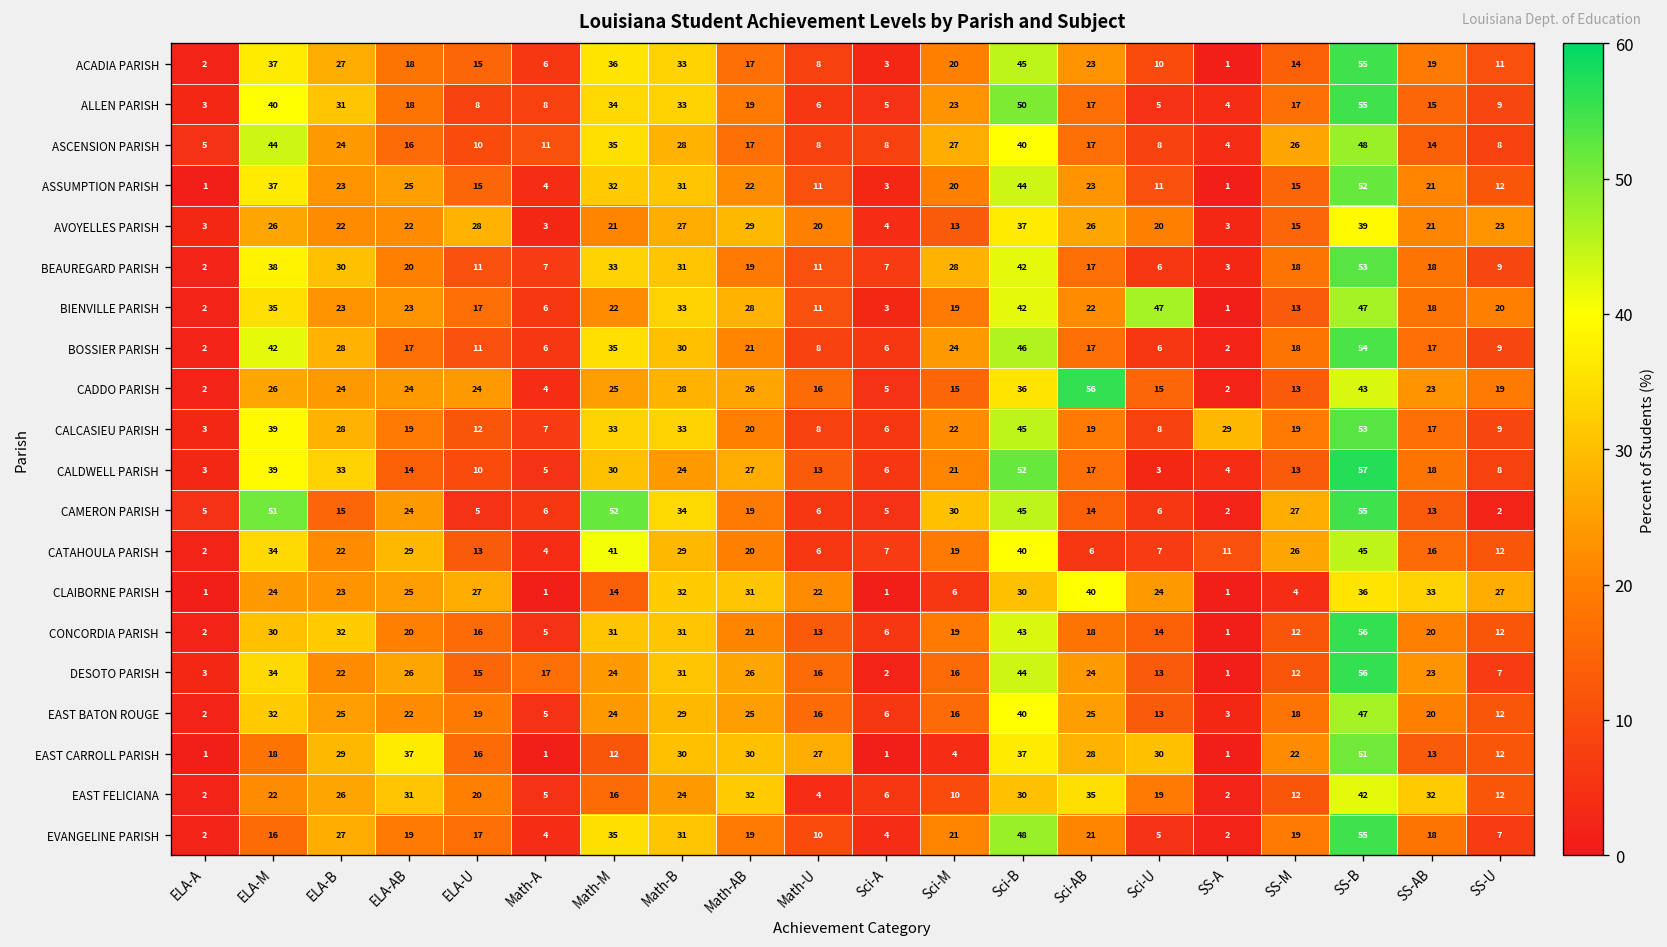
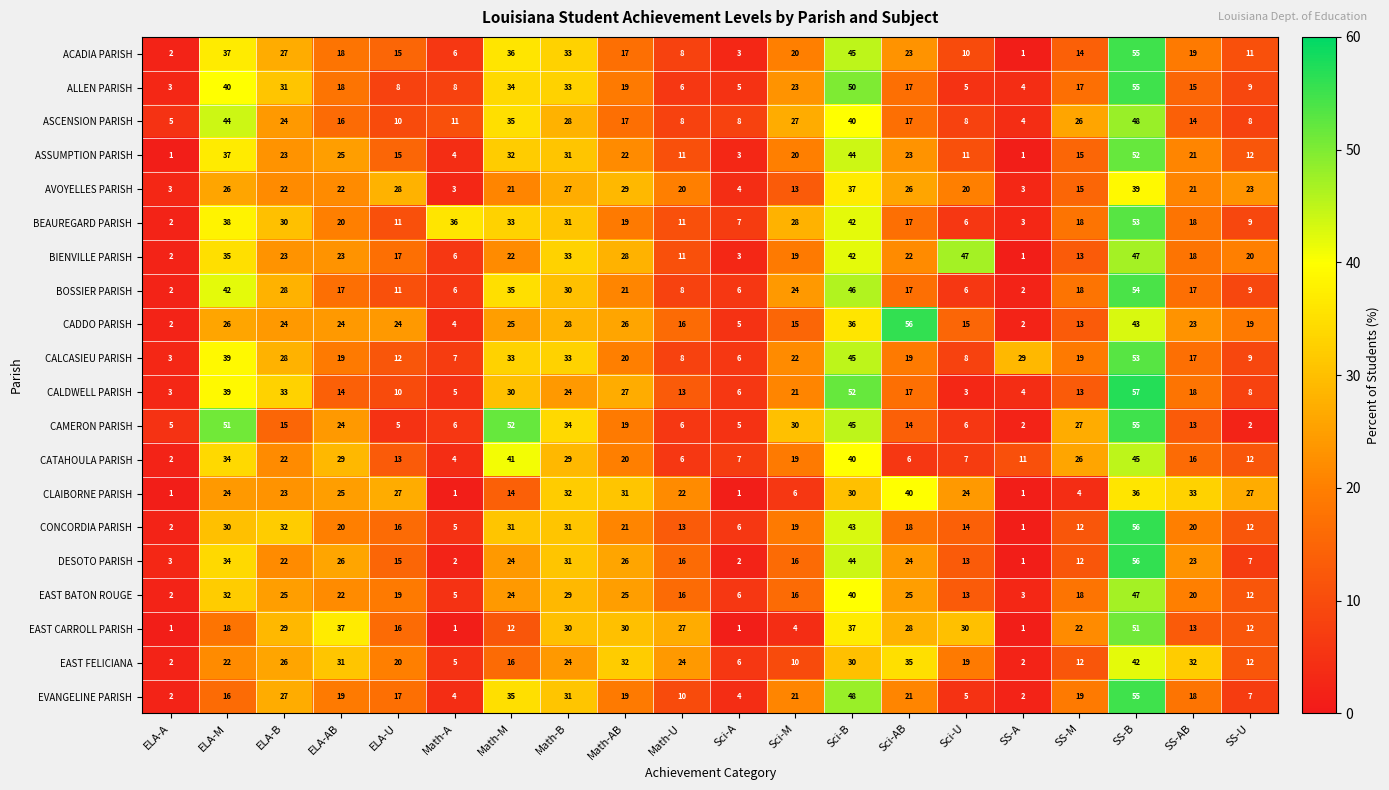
  {
    "BEAUREGARD PARISH": {
      "ELA-A": 2,
      "ELA-M": 38,
      "ELA-B": 30,
      "ELA-AB": 20,
      "ELA-U": 11,
-     "Math-A": 7,
+     "Math-A": 36,
      "Math-M": 33,
      "Math-B": 31,
      "Math-AB": 19,
      "Math-U": 11,
      "Sci-A": 7,
      "Sci-M": 28,
      "Sci-B": 42,
      "Sci-AB": 17,
      "Sci-U": 6,
      "SS-A": 3,
      "SS-M": 18,
      "SS-B": 53,
      "SS-AB": 18,
      "SS-U": 9
    },
    "DESOTO PARISH": {
      "ELA-A": 3,
      "ELA-M": 34,
      "ELA-B": 22,
      "ELA-AB": 26,
      "ELA-U": 15,
-     "Math-A": 17,
+     "Math-A": 2,
      "Math-M": 24,
      "Math-B": 31,
      "Math-AB": 26,
      "Math-U": 16,
      "Sci-A": 2,
      "Sci-M": 16,
      "Sci-B": 44,
      "Sci-AB": 24,
      "Sci-U": 13,
      "SS-A": 1,
      "SS-M": 12,
      "SS-B": 56,
      "SS-AB": 23,
      "SS-U": 7
    },
    "EAST FELICIANA": {
      "ELA-A": 2,
      "ELA-M": 22,
      "ELA-B": 26,
      "ELA-AB": 31,
      "ELA-U": 20,
      "Math-A": 5,
      "Math-M": 16,
      "Math-B": 24,
      "Math-AB": 32,
-     "Math-U": 4,
+     "Math-U": 24,
      "Sci-A": 6,
      "Sci-M": 10,
      "Sci-B": 30,
      "Sci-AB": 35,
      "Sci-U": 19,
      "SS-A": 2,
      "SS-M": 12,
      "SS-B": 42,
      "SS-AB": 32,
      "SS-U": 12
    }
  }
